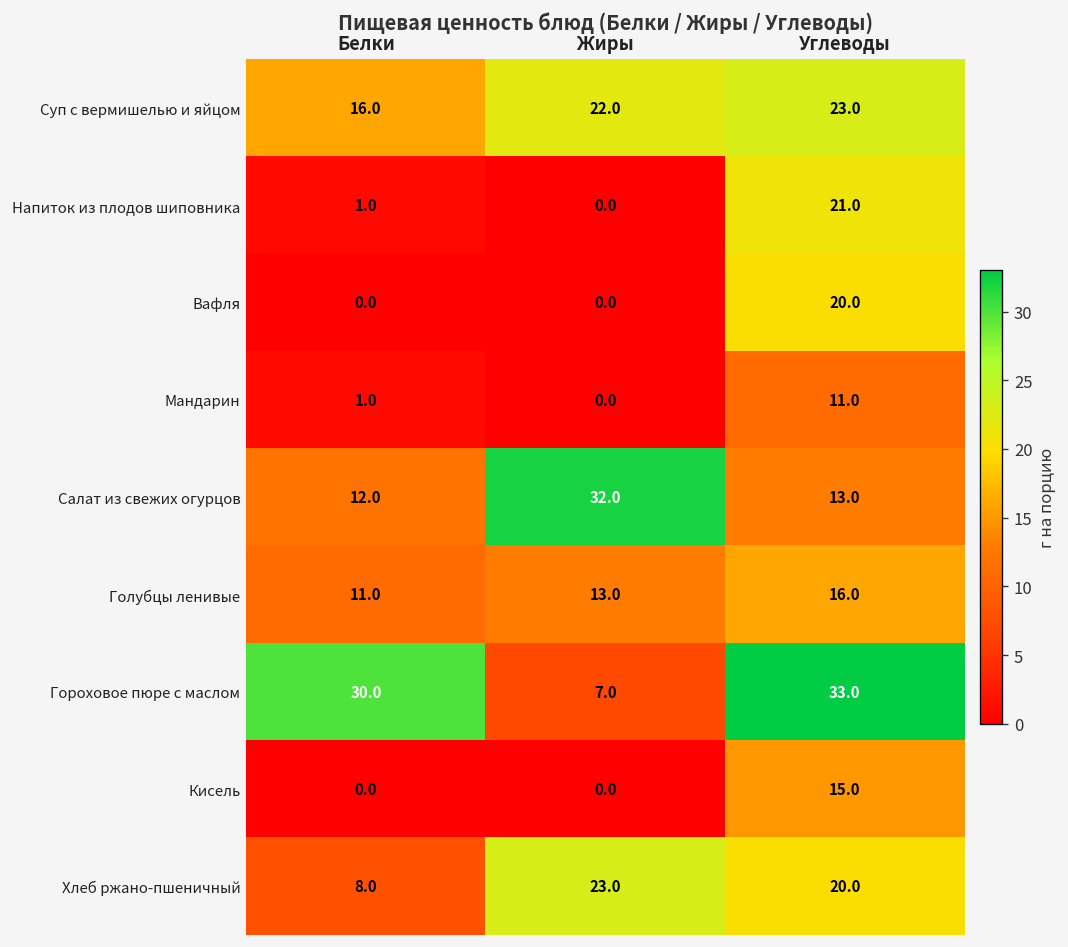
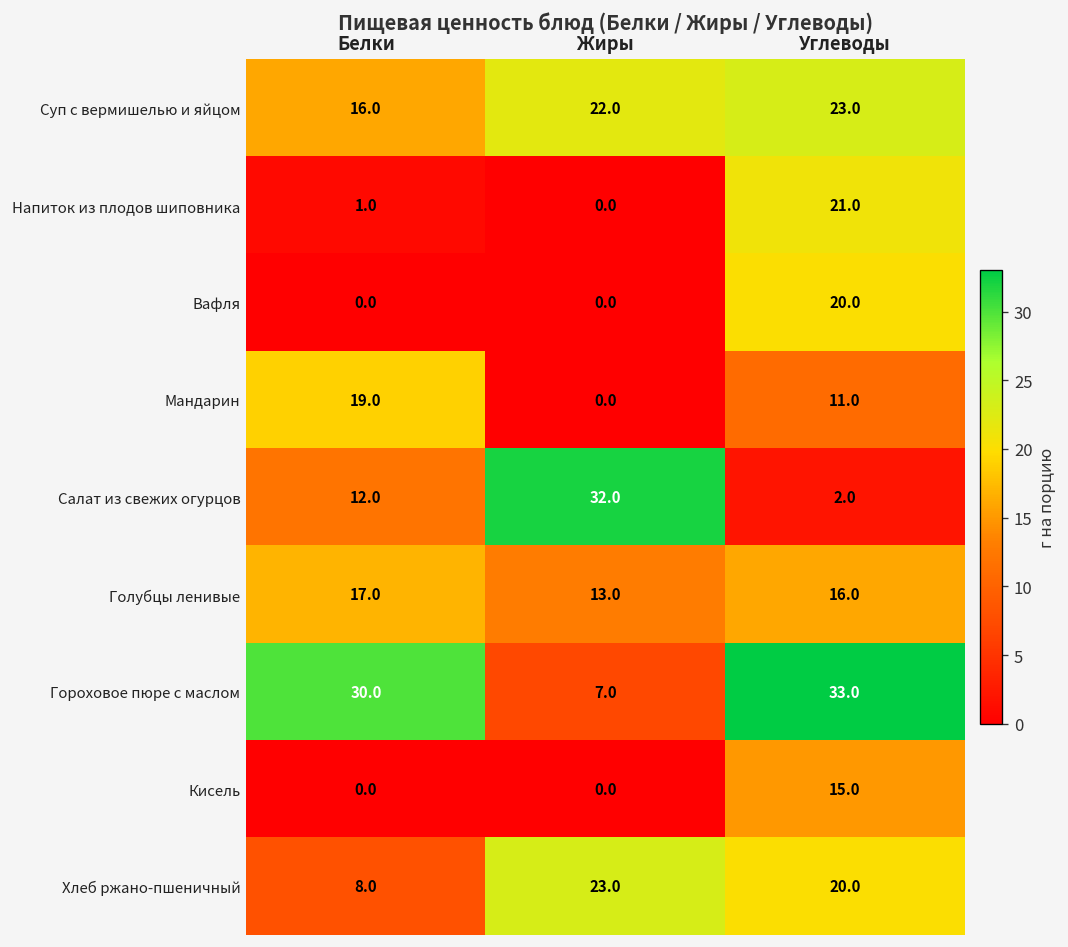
  {
    "Суп с вермишелью и яйцом": {
      "Белки": 16.0,
      "Жиры": 22.0,
      "Углеводы": 23.0
    },
    "Напиток из плодов шиповника": {
      "Белки": 1.0,
      "Жиры": 0.0,
      "Углеводы": 21.0
    },
    "Вафля": {
      "Белки": 0.0,
      "Жиры": 0.0,
      "Углеводы": 20.0
    },
    "Мандарин": {
-     "Белки": 1.0,
+     "Белки": 19.0,
      "Жиры": 0.0,
      "Углеводы": 11.0
    },
    "Салат из свежих огурцов": {
      "Белки": 12.0,
      "Жиры": 32.0,
-     "Углеводы": 13.0
+     "Углеводы": 2.0
    },
    "Голубцы ленивые": {
-     "Белки": 11.0,
+     "Белки": 17.0,
      "Жиры": 13.0,
      "Углеводы": 16.0
    },
    "Гороховое пюре с маслом": {
      "Белки": 30.0,
      "Жиры": 7.0,
      "Углеводы": 33.0
    },
    "Кисель": {
      "Белки": 0.0,
      "Жиры": 0.0,
      "Углеводы": 15.0
    },
    "Хлеб ржано-пшеничный": {
      "Белки": 8.0,
      "Жиры": 23.0,
      "Углеводы": 20.0
    }
  }
